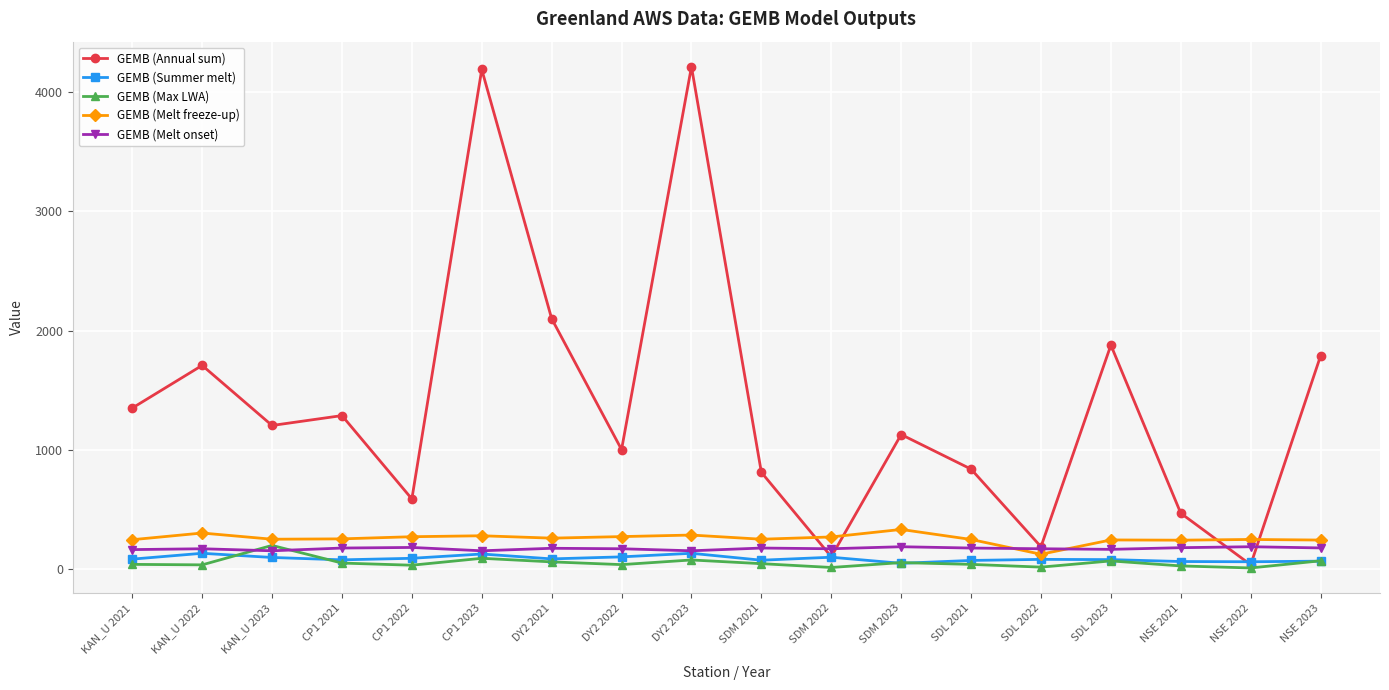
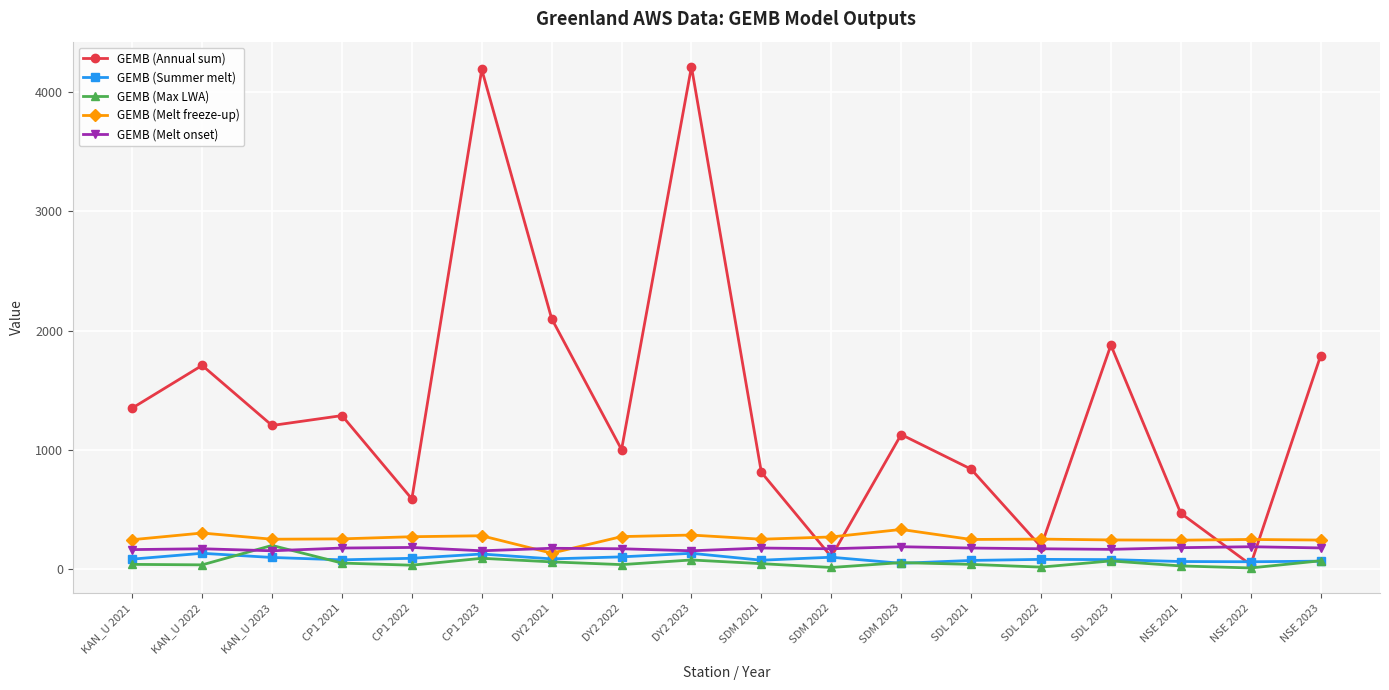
  {
    "GEMB (Annual sum)": {
      "KAN_U 2021": 1350,
      "KAN_U 2022": 1710,
      "KAN_U 2023": 1210,
      "CP1 2021": 1290,
      "CP1 2022": 590,
      "CP1 2023": 4190,
      "DY2 2021": 2100,
      "DY2 2022": 1000,
      "DY2 2023": 4210,
      "SDM 2021": 810,
      "SDM 2023": 1130,
      "SDL 2021": 840,
      "SDL 2023": 1880,
      "NSE 2021": 470,
      "NSE 2022": 40,
      "NSE 2023": 1790
    },
    "GEMB (Summer melt)": {
      "KAN_U 2021": 80,
      "KAN_U 2022": 130,
      "KAN_U 2023": 100,
      "CP1 2021": 80,
      "CP1 2022": 90,
      "CP1 2023": 130,
      "DY2 2021": 90,
      "DY2 2022": 100,
      "SDM 2021": 80,
      "SDL 2021": 70,
      "SDL 2022": 80,
      "NSE 2021": 60,
      "NSE 2022": 60
    },
    "GEMB (Max LWA)": {
      "KAN_U 2021": 40,
      "KAN_U 2022": 40,
      "KAN_U 2023": 200,
      "CP1 2021": 50,
      "CP1 2022": 30,
      "CP1 2023": 90,
      "DY2 2021": 60,
      "DY2 2022": 40,
      "DY2 2023": 80,
      "SDM 2021": 50,
      "SDM 2022": 10,
      "SDL 2021": 40,
      "SDL 2022": 20,
      "NSE 2021": 30,
      "NSE 2022": 10
    },
    "GEMB (Melt freeze-up)": {
      "KAN_U 2021": 250,
      "KAN_U 2022": 300,
      "KAN_U 2023": 250,
      "CP1 2021": 250,
      "CP1 2022": 270,
      "CP1 2023": 280,
-     "DY2 2021": 260,
+     "DY2 2021": 130,
      "DY2 2022": 270,
      "DY2 2023": 290,
      "SDM 2021": 250,
      "SDM 2022": 270,
      "SDM 2023": 330,
      "SDL 2021": 250,
-     "SDL 2022": 130,
+     "SDL 2022": 250,
      "SDL 2023": 250,
      "NSE 2021": 240,
      "NSE 2022": 250,
      "NSE 2023": 240
    },
    "GEMB (Melt onset)": {
      "KAN_U 2021": 160,
      "KAN_U 2022": 170,
      "KAN_U 2023": 150,
      "CP1 2021": 180,
      "CP1 2022": 180,
      "CP1 2023": 150,
      "DY2 2021": 180,
      "DY2 2022": 170,
      "SDM 2021": 180,
      "SDM 2022": 170,
      "SDM 2023": 190,
      "SDL 2021": 180,
      "SDL 2023": 170,
      "NSE 2021": 180,
      "NSE 2022": 190,
      "NSE 2023": 180
    }
  }
